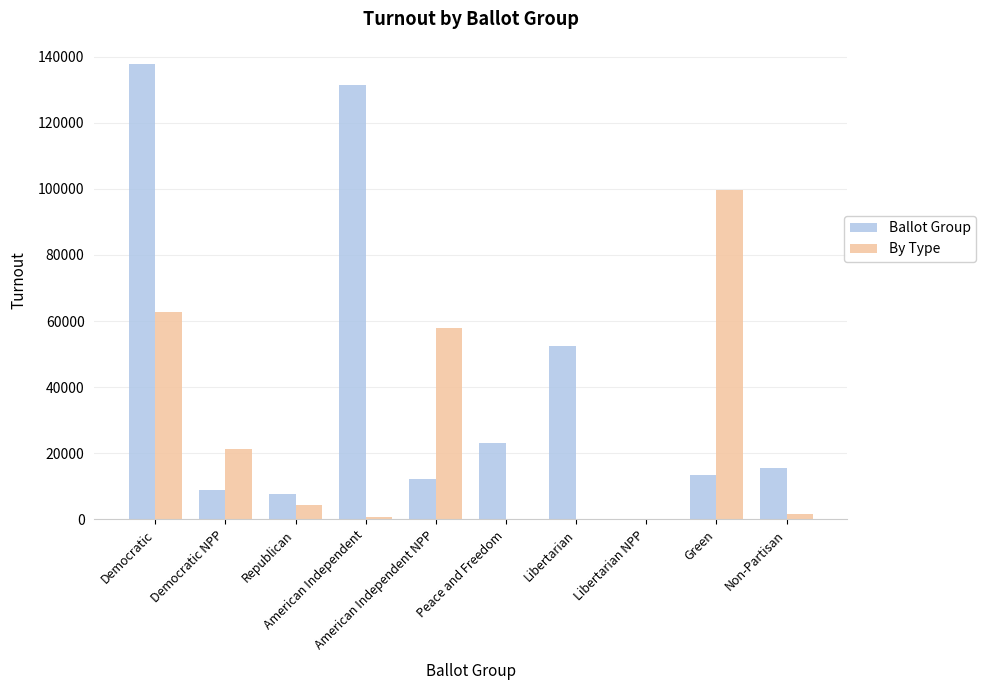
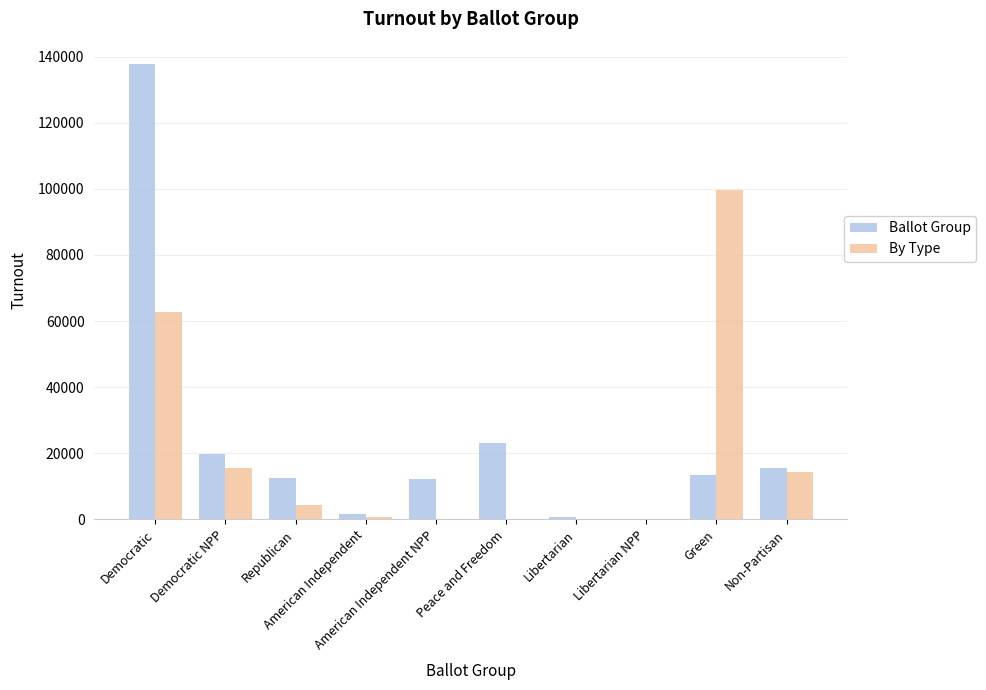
  {
    "Ballot Group": {
      "Democratic": 138000,
-     "Democratic NPP": 9000,
-     "Republican": 8000,
-     "American Independent": 132000,
+     "Democratic NPP": 20000,
+     "Republican": 12000,
+     "American Independent": 2000,
      "American Independent NPP": 12000,
      "Peace and Freedom": 23000,
-     "Libertarian": 52000,
+     "Libertarian": 1000,
      "Green": 13000,
      "Non-Partisan": 16000
    },
    "By Type": {
      "Democratic": 63000,
-     "Democratic NPP": 21000,
+     "Democratic NPP": 15000,
      "Republican": 4000,
-     "American Independent NPP": 58000,
+     "American Independent NPP": 0,
      "Green": 100000,
-     "Non-Partisan": 1000
+     "Non-Partisan": 14000
    }
  }
